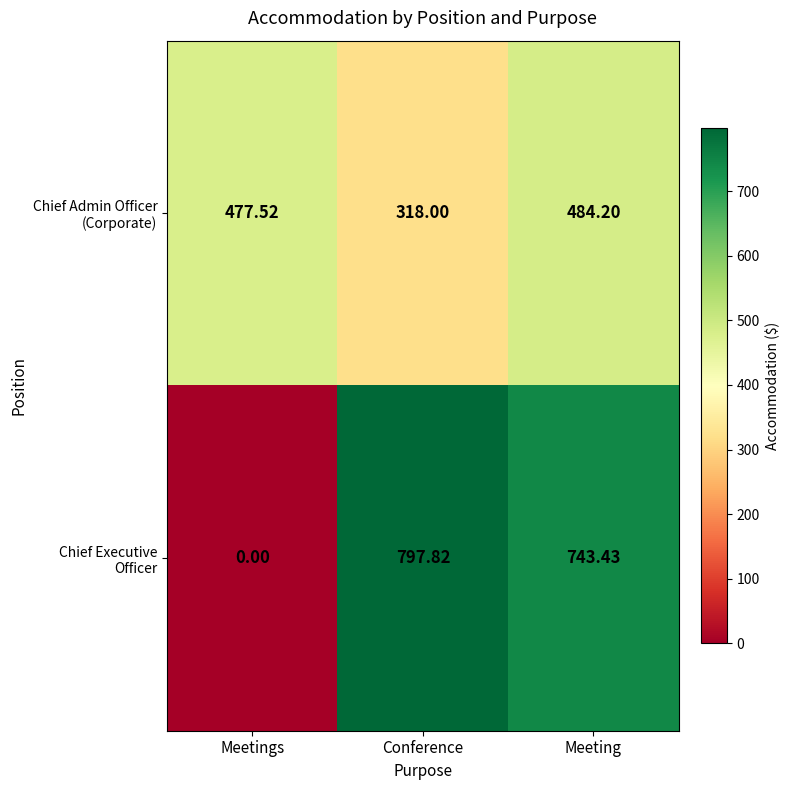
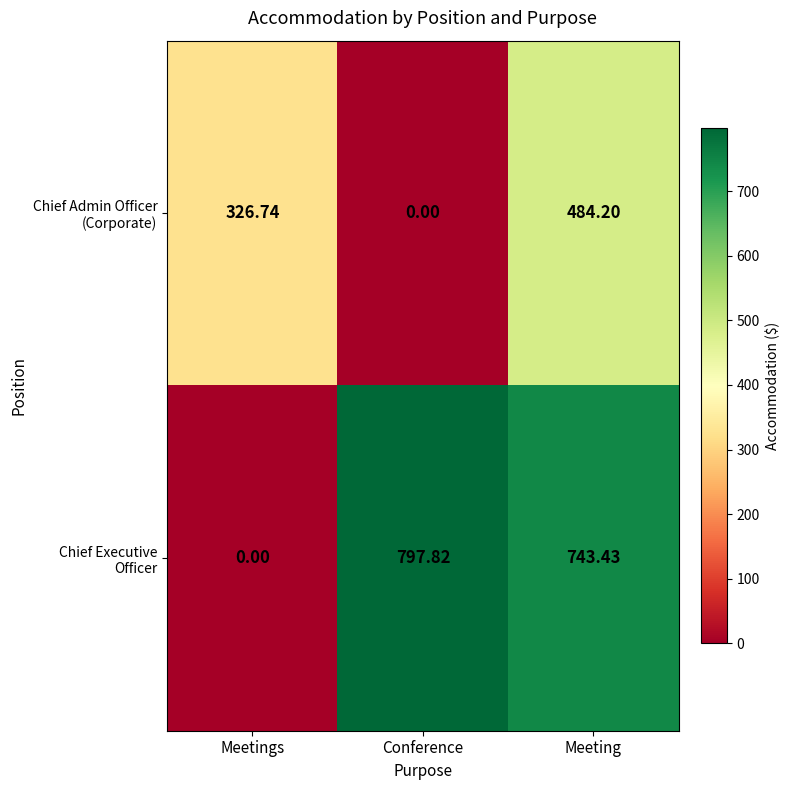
  {
    "Chief Admin Officer (Corporate)": {
-     "Meetings": 477.52,
-     "Conference": 318.00,
+     "Meetings": 326.74,
+     "Conference": 0.00,
      "Meeting": 484.20
    },
    "Chief Executive Officer": {
      "Meetings": 0.00,
      "Conference": 797.82,
      "Meeting": 743.43
    }
  }
